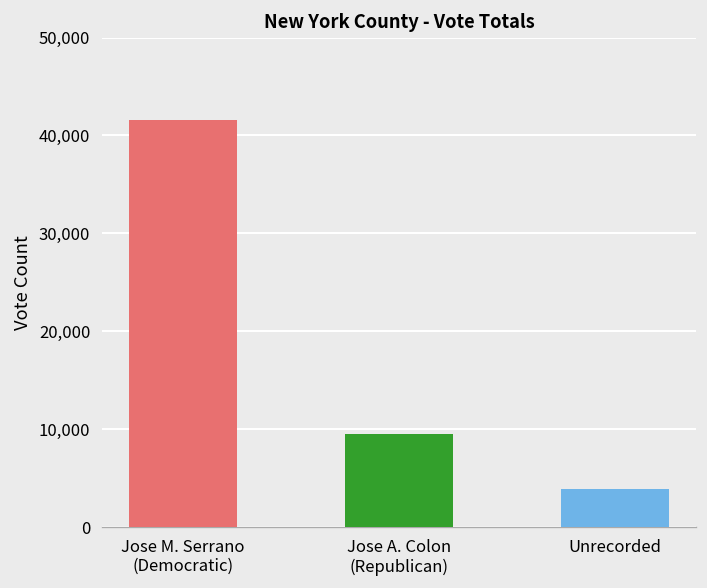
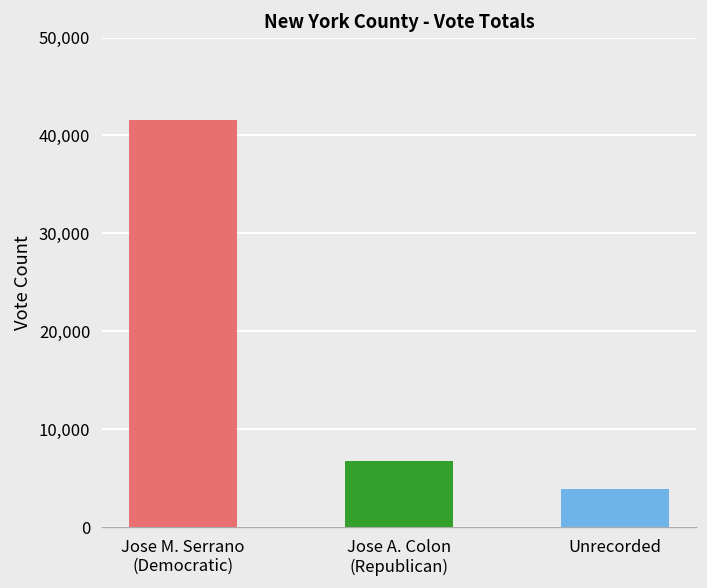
  {
    "Jose M. Serrano (Democratic)": "42,000",
-   "Jose A. Colon (Republican)": "9,000",
+   "Jose A. Colon (Republican)": "7,000",
    "Unrecorded": "4,000"
  }
